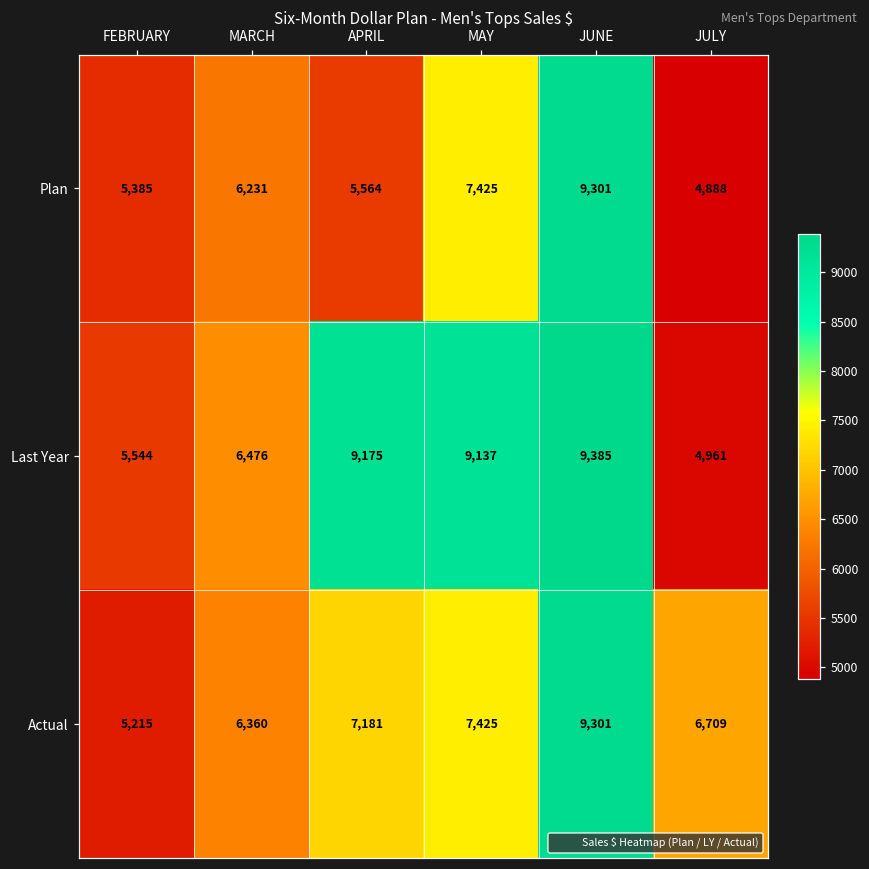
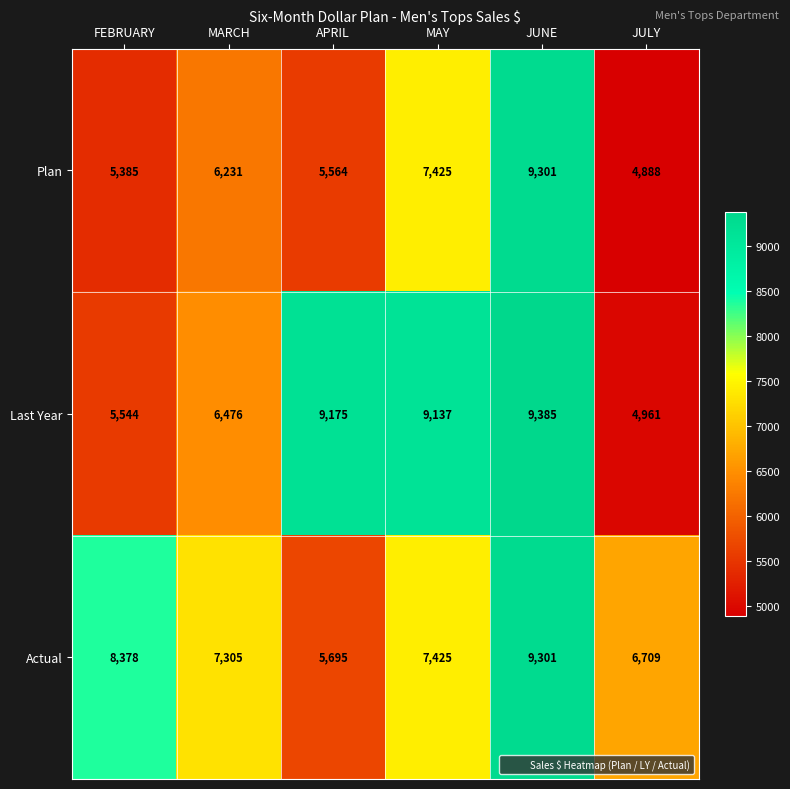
  {
    "Plan": {
      "FEBRUARY": "5,385",
      "MARCH": "6,231",
      "APRIL": "5,564",
      "MAY": "7,425",
      "JUNE": "9,301",
      "JULY": "4,888"
    },
    "Last Year": {
      "FEBRUARY": "5,544",
      "MARCH": "6,476",
      "APRIL": "9,175",
      "MAY": "9,137",
      "JUNE": "9,385",
      "JULY": "4,961"
    },
    "Actual": {
-     "FEBRUARY": "5,215",
-     "MARCH": "6,360",
-     "APRIL": "7,181",
+     "FEBRUARY": "8,378",
+     "MARCH": "7,305",
+     "APRIL": "5,695",
      "MAY": "7,425",
      "JUNE": "9,301",
      "JULY": "6,709"
    }
  }
